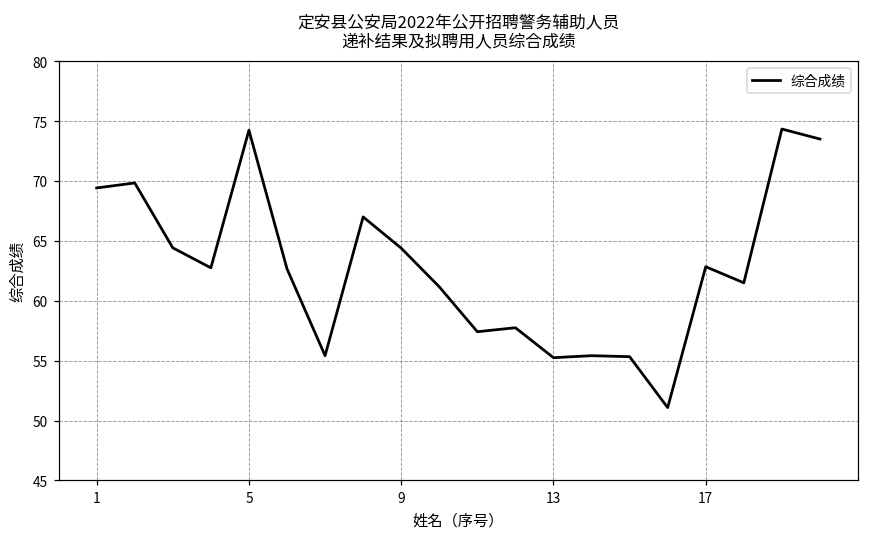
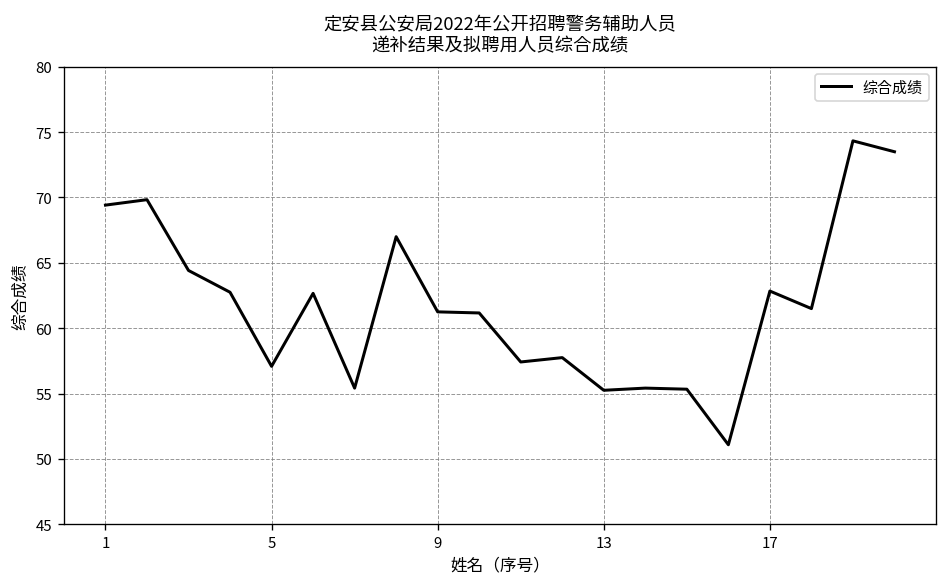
  {
    "1": 69.4,
-   "5": 74.2,
-   "9": 64.4,
+   "5": 57.1,
+   "9": 61.3,
    "13": 55.3,
    "17": 62.8
  }
